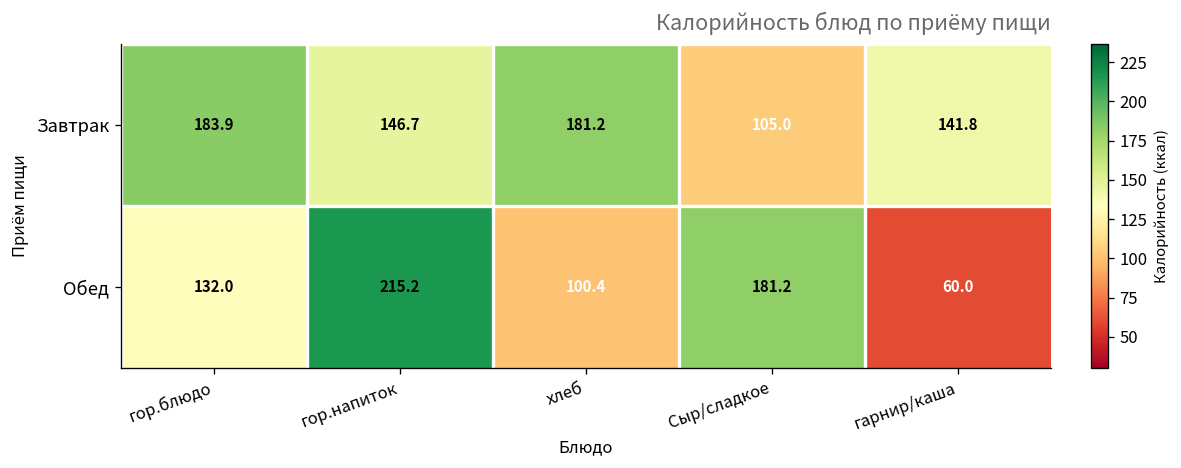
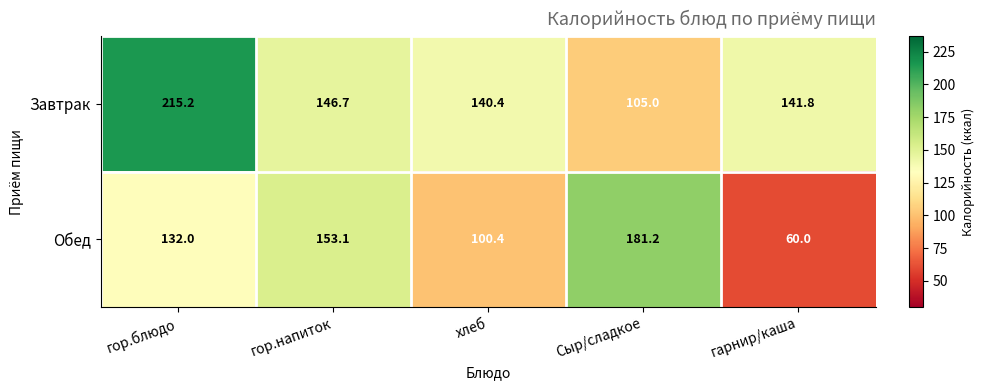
  {
    "Завтрак": {
-     "гор.блюдо": 183.9,
+     "гор.блюдо": 215.2,
      "гор.напиток": 146.7,
-     "хлеб": 181.2,
+     "хлеб": 140.4,
      "Сыр/сладкое": 105.0,
      "гарнир/каша": 141.8
    },
    "Обед": {
      "гор.блюдо": 132.0,
-     "гор.напиток": 215.2,
+     "гор.напиток": 153.1,
      "хлеб": 100.4,
      "Сыр/сладкое": 181.2,
      "гарнир/каша": 60.0
    }
  }
